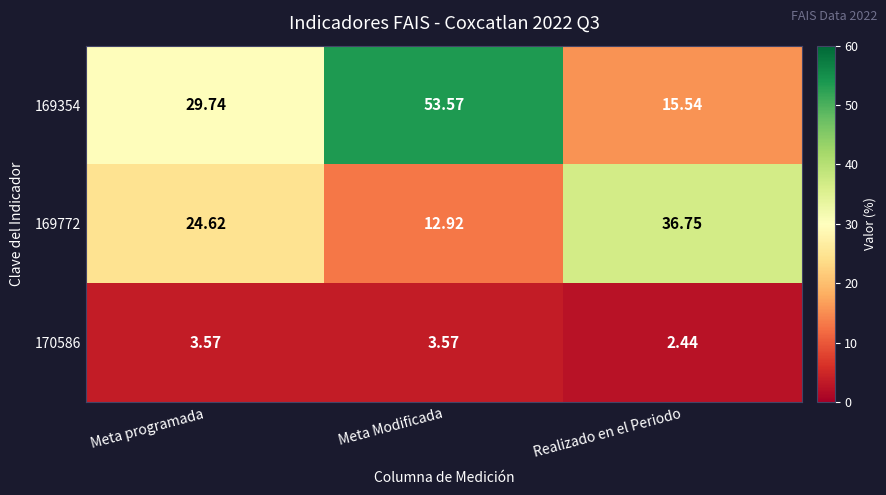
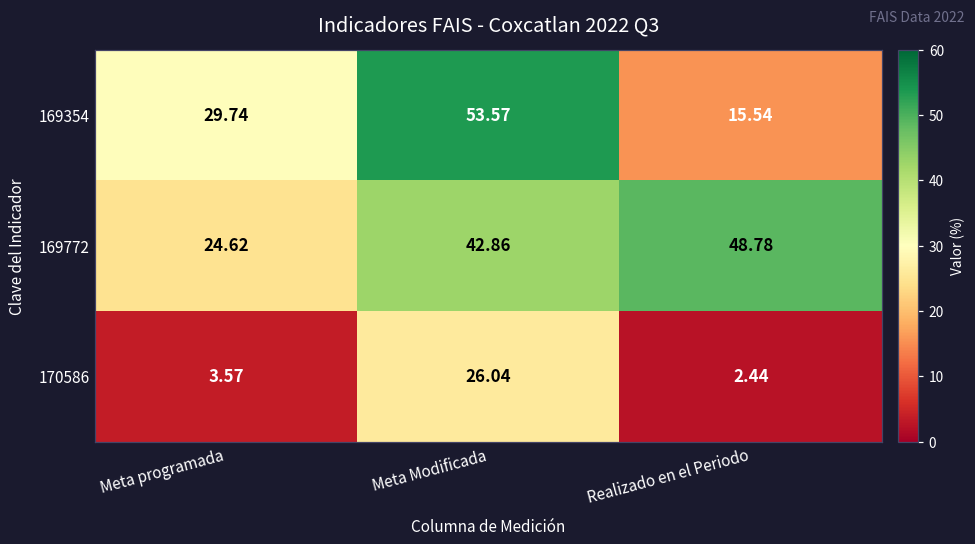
  {
    "169354": {
      "Meta programada": 29.74,
      "Meta Modificada": 53.57,
      "Realizado en el Periodo": 15.54
    },
    "169772": {
      "Meta programada": 24.62,
-     "Meta Modificada": 12.92,
-     "Realizado en el Periodo": 36.75
+     "Meta Modificada": 42.86,
+     "Realizado en el Periodo": 48.78
    },
    "170586": {
      "Meta programada": 3.57,
-     "Meta Modificada": 3.57,
+     "Meta Modificada": 26.04,
      "Realizado en el Periodo": 2.44
    }
  }
